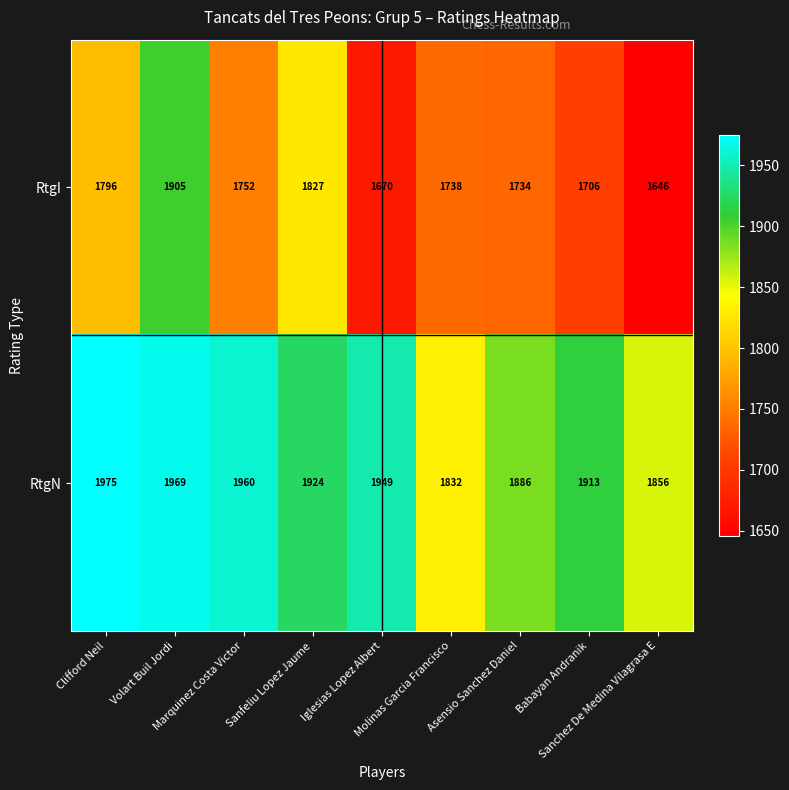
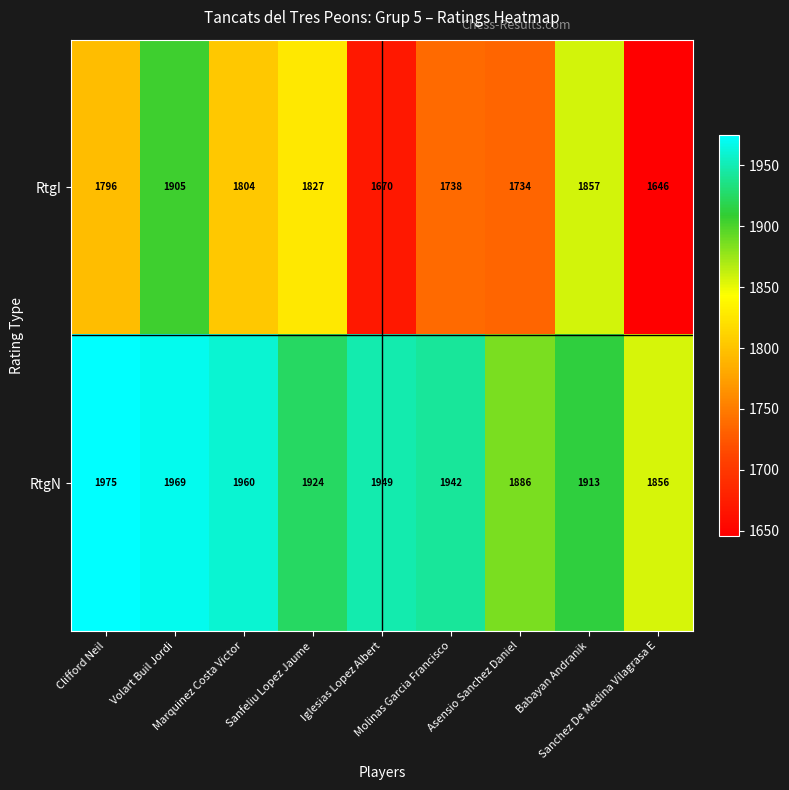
  {
    "RtgI": {
      "Clifford Neil": 1796,
      "Volart Buil Jordi": 1905,
-     "Marquinez Costa Victor": 1752,
+     "Marquinez Costa Victor": 1804,
      "Sanfeliu Lopez Jaume": 1827,
      "Iglesias Lopez Albert": 1670,
      "Molinas Garcia Francisco": 1738,
      "Asensio Sanchez Daniel": 1734,
-     "Babayan Andranik": 1706,
+     "Babayan Andranik": 1857,
      "Sanchez De Medina Vilagrasa E": 1646
    },
    "RtgN": {
      "Clifford Neil": 1975,
      "Volart Buil Jordi": 1969,
      "Marquinez Costa Victor": 1960,
      "Sanfeliu Lopez Jaume": 1924,
      "Iglesias Lopez Albert": 1949,
-     "Molinas Garcia Francisco": 1832,
+     "Molinas Garcia Francisco": 1942,
      "Asensio Sanchez Daniel": 1886,
      "Babayan Andranik": 1913,
      "Sanchez De Medina Vilagrasa E": 1856
    }
  }
